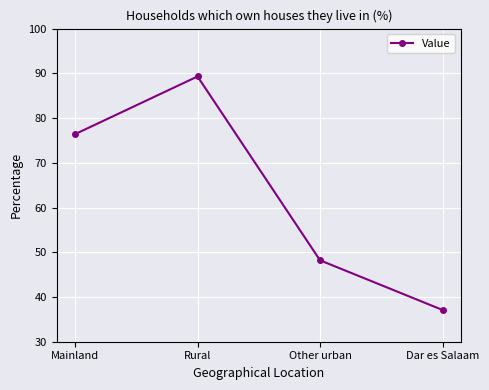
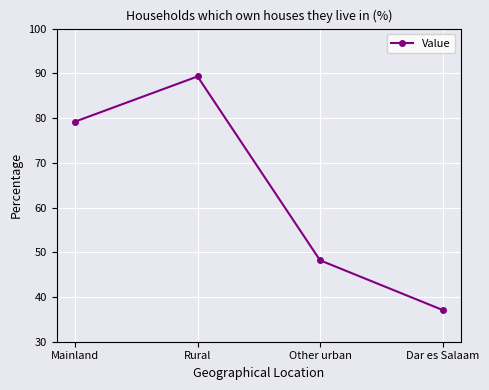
  {
-   "Mainland": 76,
+   "Mainland": 79,
    "Rural": 89,
    "Other urban": 48,
    "Dar es Salaam": 37
  }
